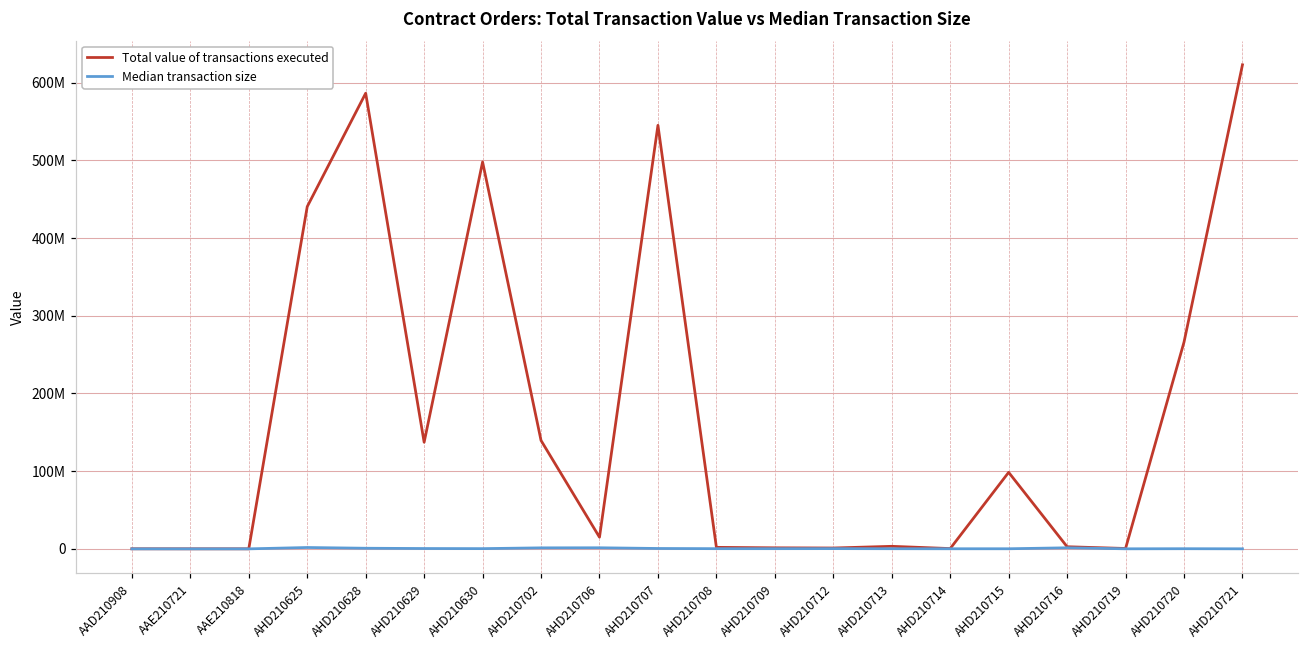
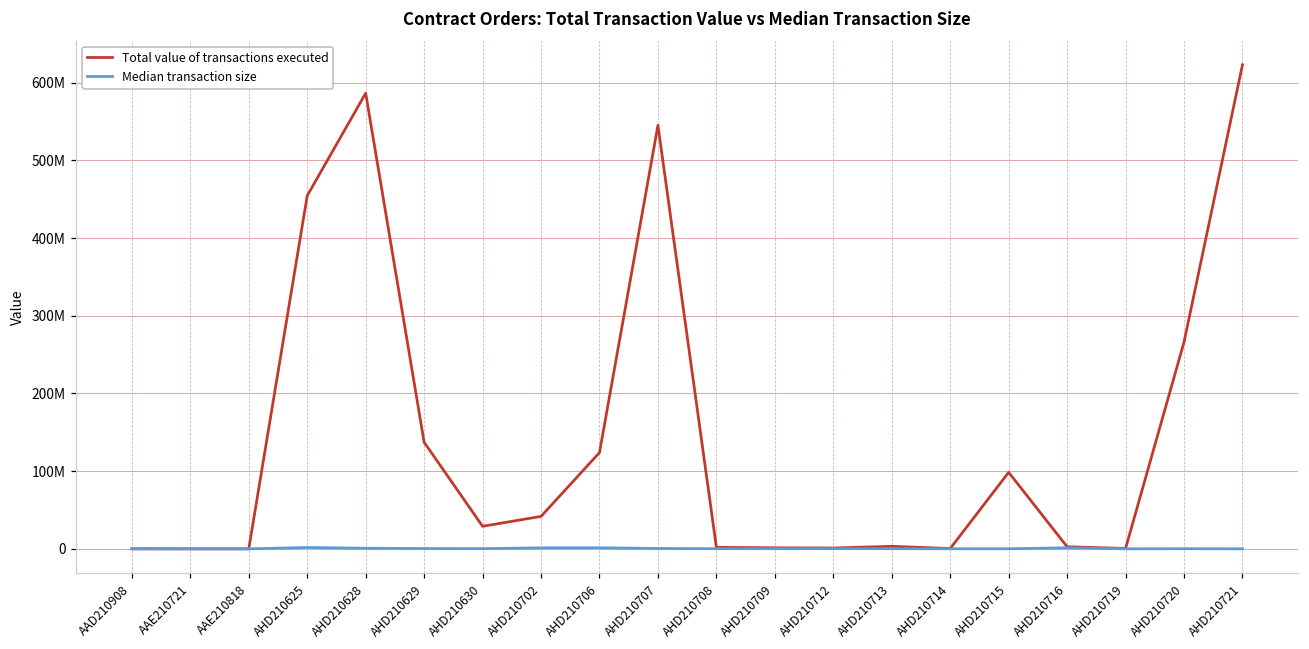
  {
    "Total value of transactions executed": {
-     "AHD210625": 440000000,
+     "AHD210625": 450000000,
      "AHD210628": 590000000,
      "AHD210629": 140000000,
-     "AHD210630": 500000000,
-     "AHD210702": 140000000,
-     "AHD210706": 10000000,
+     "AHD210630": 30000000,
+     "AHD210702": 40000000,
+     "AHD210706": 120000000,
      "AHD210707": 550000000,
      "AHD210715": 100000000,
      "AHD210720": 270000000,
      "AHD210721": 620000000
    },
    "Median transaction size": {
      "AHD210625": 0,
      "AHD210628": 0,
      "AHD210629": 0,
      "AHD210630": 0,
      "AHD210702": 0,
      "AHD210706": 0,
      "AHD210707": 0,
      "AHD210715": 0,
      "AHD210720": 0,
      "AHD210721": 0
    }
  }
